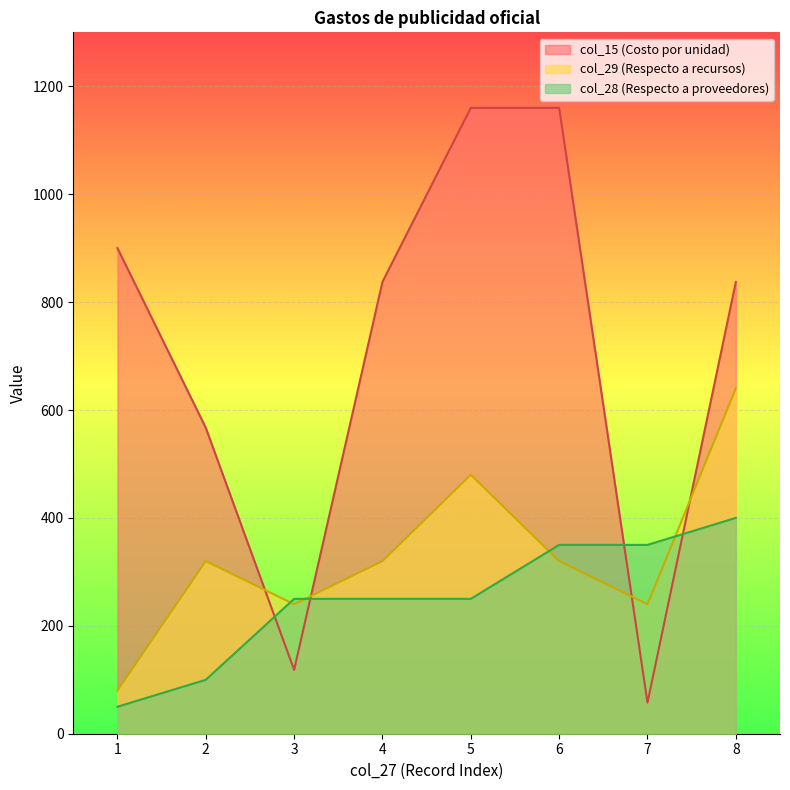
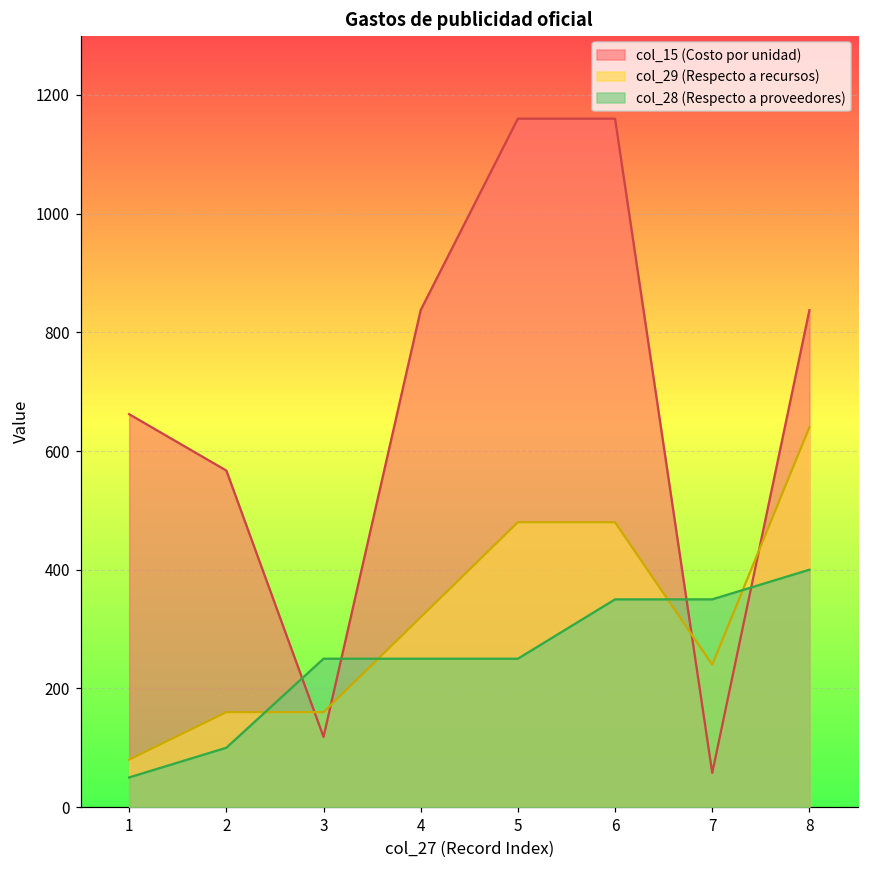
  {
    "col_15 (Costo por unidad)": {
-     "1": 900,
+     "1": 660,
      "2": 570,
      "3": 120,
      "4": 840,
      "5": 1160,
      "6": 1160,
      "7": 60,
      "8": 840
    },
    "col_29 (Respecto a recursos)": {
      "1": 80,
-     "2": 320,
-     "3": 240,
+     "2": 160,
+     "3": 160,
      "4": 320,
      "5": 480,
-     "6": 320,
+     "6": 480,
      "7": 240,
      "8": 640
    },
    "col_28 (Respecto a proveedores)": {
      "1": 50,
      "2": 100,
      "3": 250,
      "4": 250,
      "5": 250,
      "6": 350,
      "7": 350,
      "8": 400
    }
  }
